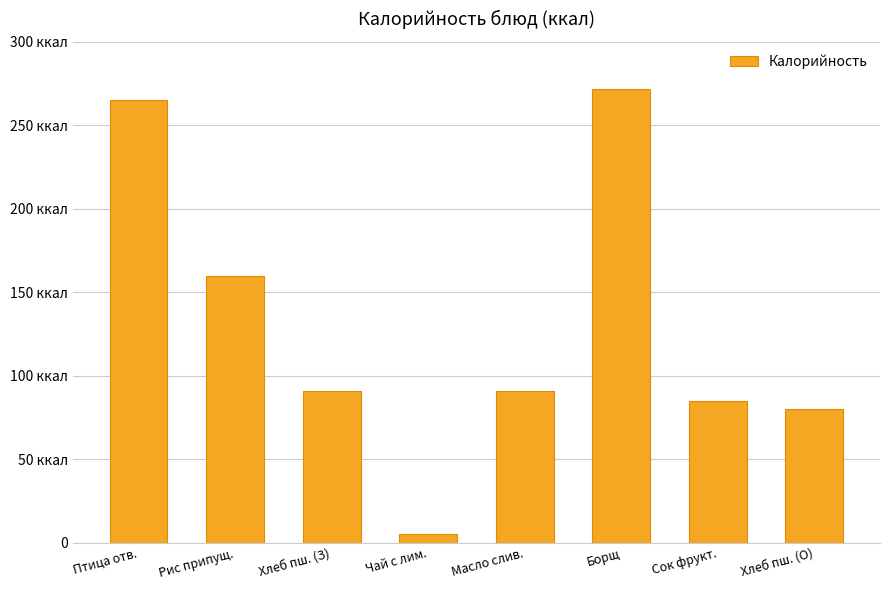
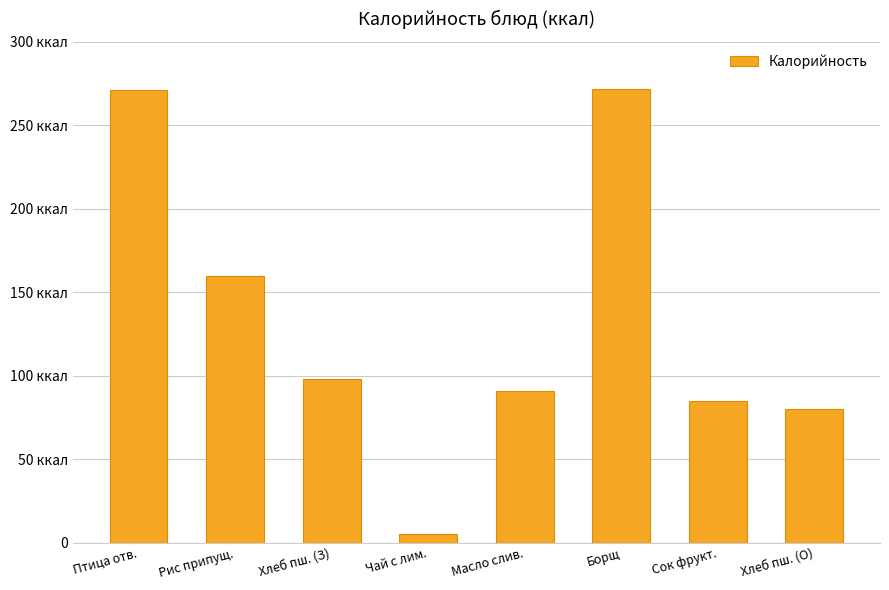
  {
-   "Птица отв.": "265 ккал",
+   "Птица отв.": "271 ккал",
    "Рис припущ.": "160 ккал",
-   "Хлеб пш. (З)": "91 ккал",
+   "Хлеб пш. (З)": "98 ккал",
    "Чай с лим.": "5 ккал",
    "Масло слив.": "91 ккал",
    "Борщ": "272 ккал",
    "Сок фрукт.": "85 ккал",
    "Хлеб пш. (О)": "80 ккал"
  }
